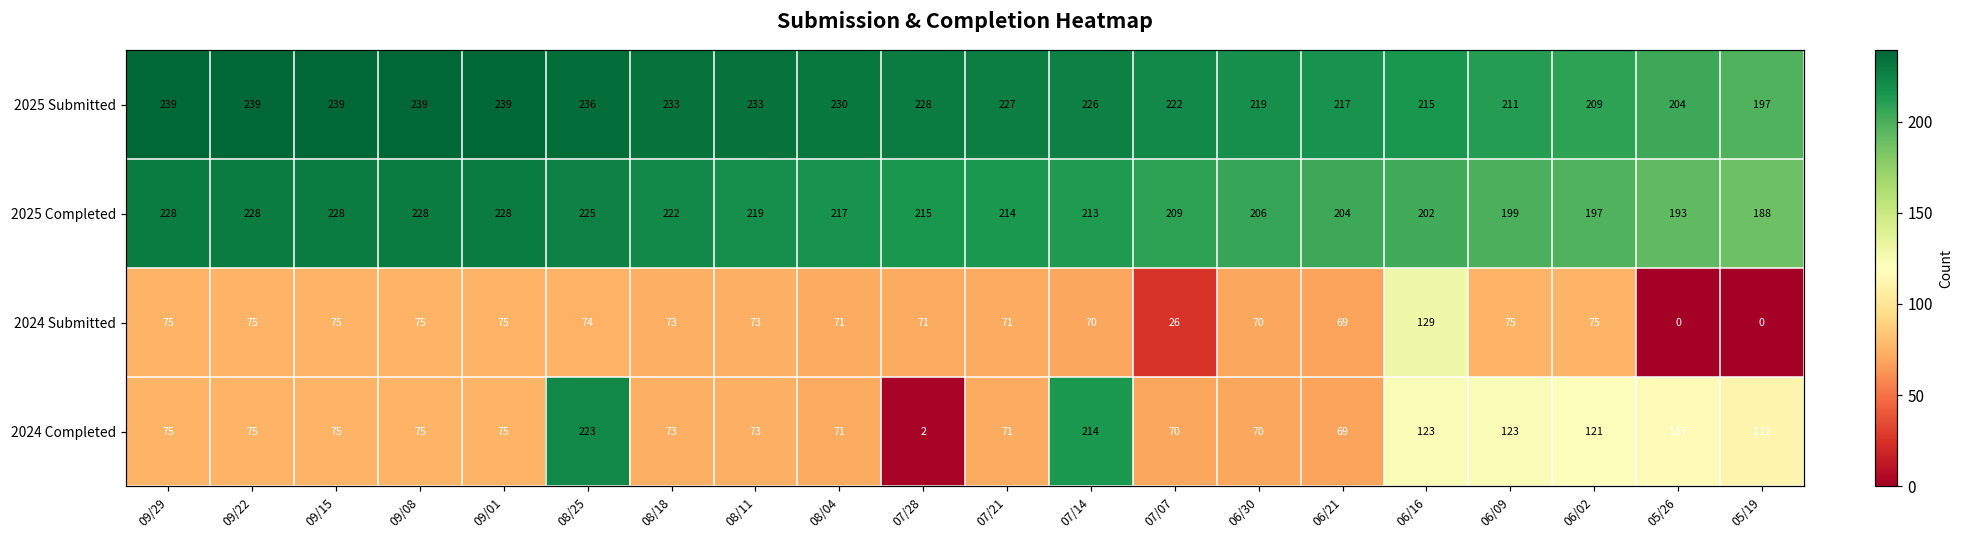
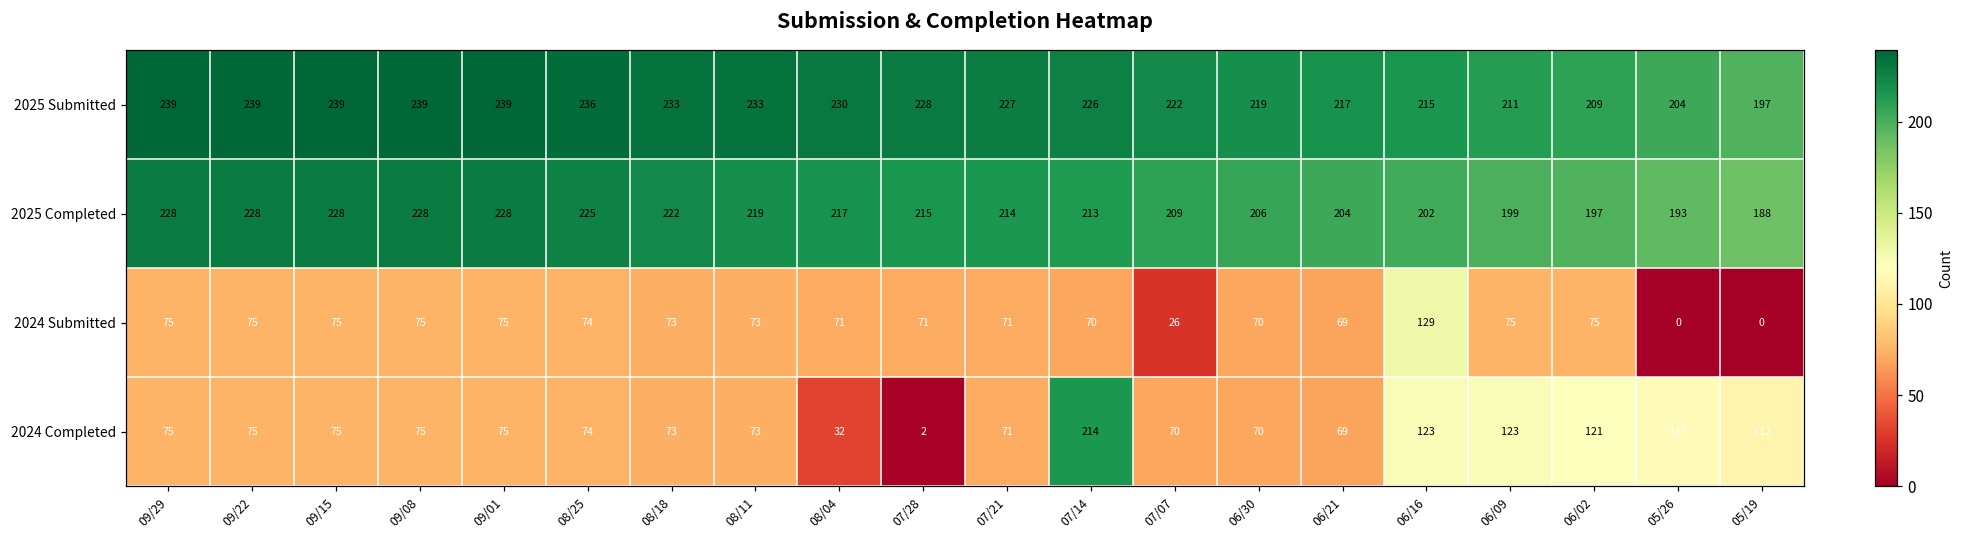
  {
    "2025 Submitted": {
      "09/29": 239,
      "09/22": 239,
      "09/15": 239,
      "09/08": 239,
      "09/01": 239,
      "08/25": 236,
      "08/18": 233,
      "08/11": 233,
      "08/04": 230,
      "07/28": 228,
      "07/21": 227,
      "07/14": 226,
      "07/07": 222,
      "06/30": 219,
      "06/21": 217,
      "06/16": 215,
      "06/09": 211,
      "06/02": 209,
      "05/26": 204,
      "05/19": 197
    },
    "2025 Completed": {
      "09/29": 228,
      "09/22": 228,
      "09/15": 228,
      "09/08": 228,
      "09/01": 228,
      "08/25": 225,
      "08/18": 222,
      "08/11": 219,
      "08/04": 217,
      "07/28": 215,
      "07/21": 214,
      "07/14": 213,
      "07/07": 209,
      "06/30": 206,
      "06/21": 204,
      "06/16": 202,
      "06/09": 199,
      "06/02": 197,
      "05/26": 193,
      "05/19": 188
    },
    "2024 Submitted": {
      "09/29": 75,
      "09/22": 75,
      "09/15": 75,
      "09/08": 75,
      "09/01": 75,
      "08/25": 74,
      "08/18": 73,
      "08/11": 73,
      "08/04": 71,
      "07/28": 71,
      "07/21": 71,
      "07/14": 70,
      "07/07": 26,
      "06/30": 70,
      "06/21": 69,
      "06/16": 129,
      "06/09": 75,
      "06/02": 75,
      "05/26": 0,
      "05/19": 0
    },
    "2024 Completed": {
      "09/29": 75,
      "09/22": 75,
      "09/15": 75,
      "09/08": 75,
      "09/01": 75,
-     "08/25": 223,
+     "08/25": 74,
      "08/18": 73,
      "08/11": 73,
-     "08/04": 71,
+     "08/04": 32,
      "07/28": 2,
      "07/21": 71,
      "07/14": 214,
      "07/07": 70,
      "06/30": 70,
      "06/21": 69,
      "06/16": 123,
      "06/09": 123,
      "06/02": 121,
      "05/26": 117,
      "05/19": 112
    }
  }
